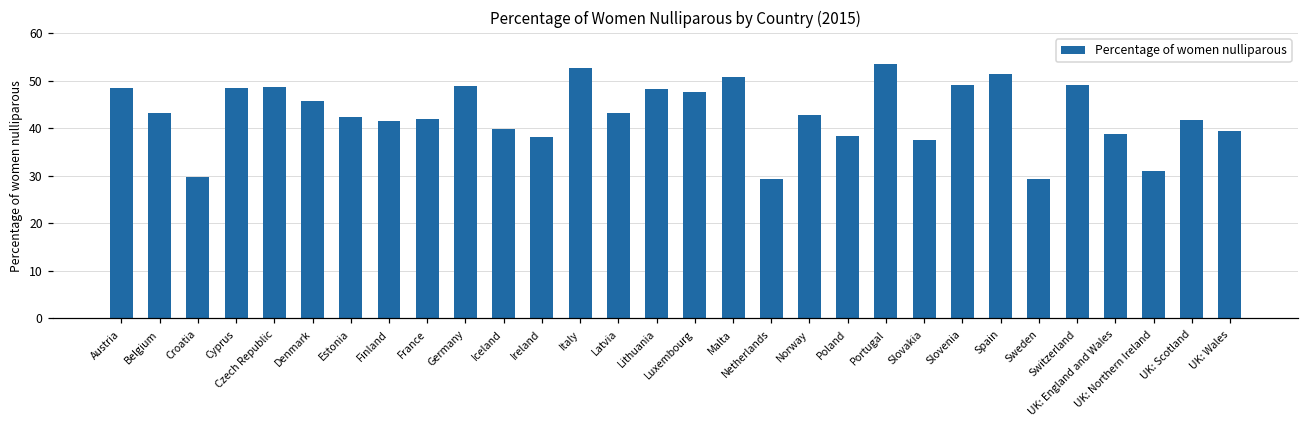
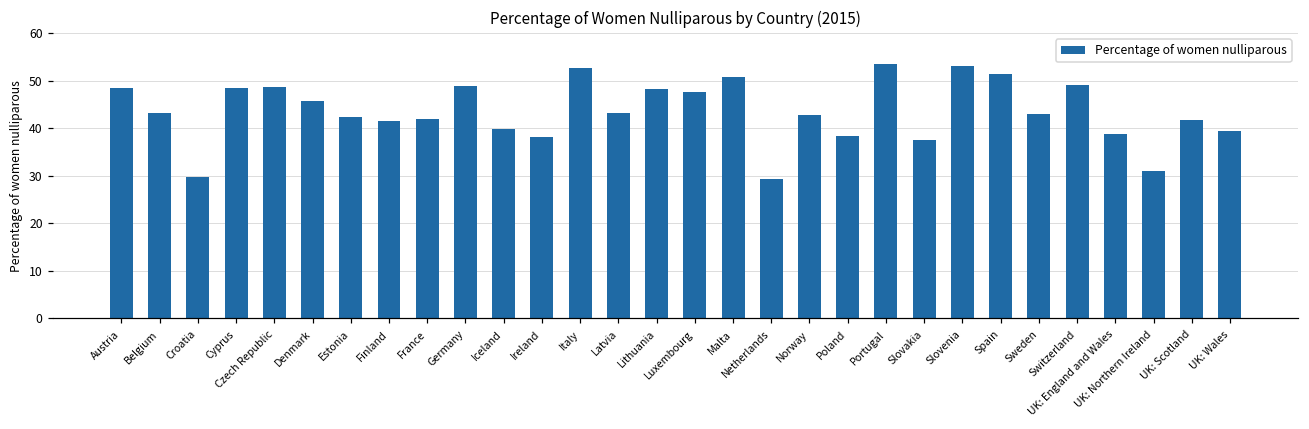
  {
    "Austria": 48,
    "Belgium": 43,
    "Croatia": 30,
    "Cyprus": 48,
    "Czech Republic": 49,
    "Denmark": 46,
    "Estonia": 42,
    "Finland": 42,
    "France": 42,
    "Germany": 49,
    "Iceland": 40,
    "Ireland": 38,
    "Italy": 53,
    "Latvia": 43,
    "Lithuania": 48,
    "Luxembourg": 48,
    "Malta": 51,
    "Netherlands": 29,
    "Norway": 43,
    "Poland": 38,
    "Portugal": 54,
    "Slovakia": 37,
-   "Slovenia": 49,
+   "Slovenia": 53,
    "Spain": 51,
-   "Sweden": 29,
+   "Sweden": 43,
    "Switzerland": 49,
    "UK: England and Wales": 39,
    "UK: Northern Ireland": 31,
    "UK: Scotland": 42,
    "UK: Wales": 39
  }
